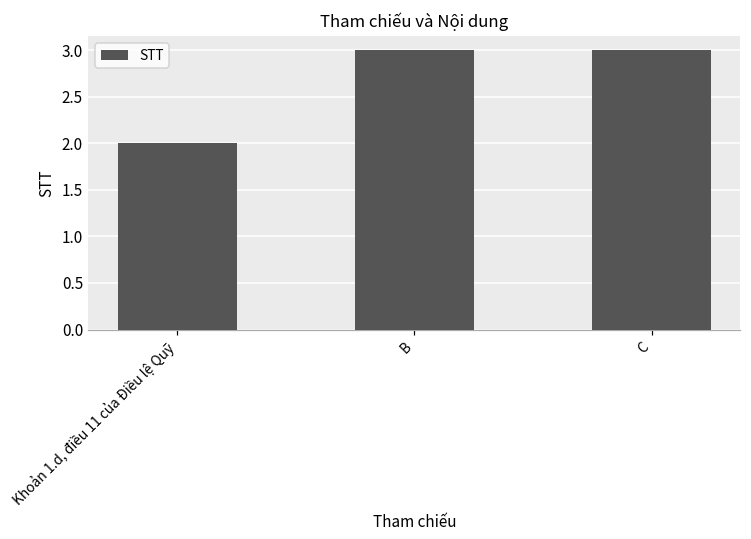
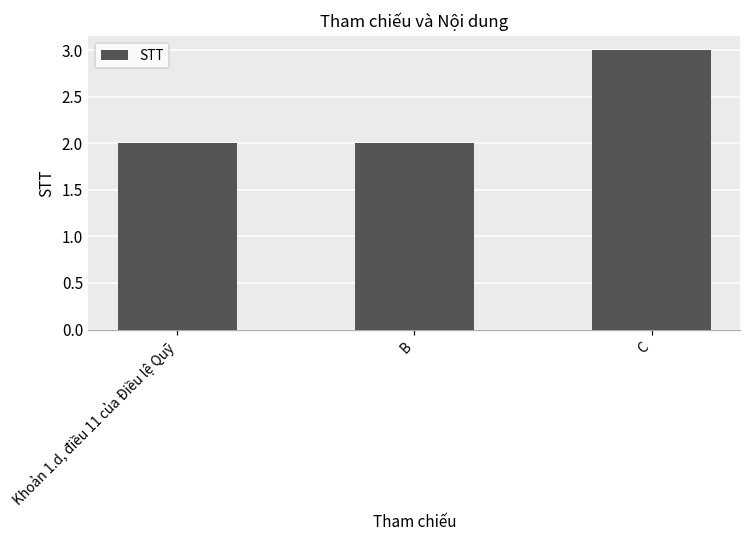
  {
    "Khoản 1.d, điều 11 của Điều lệ Quỹ": 2,
-   "B": 3,
+   "B": 2,
    "C": 3
  }
